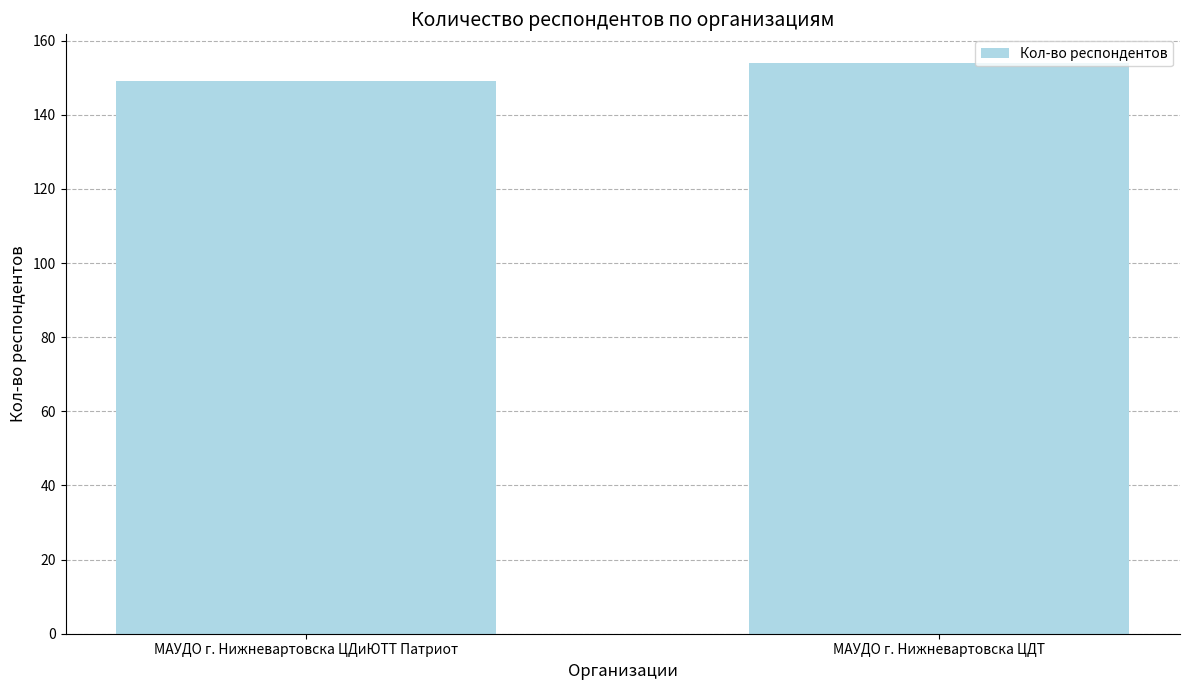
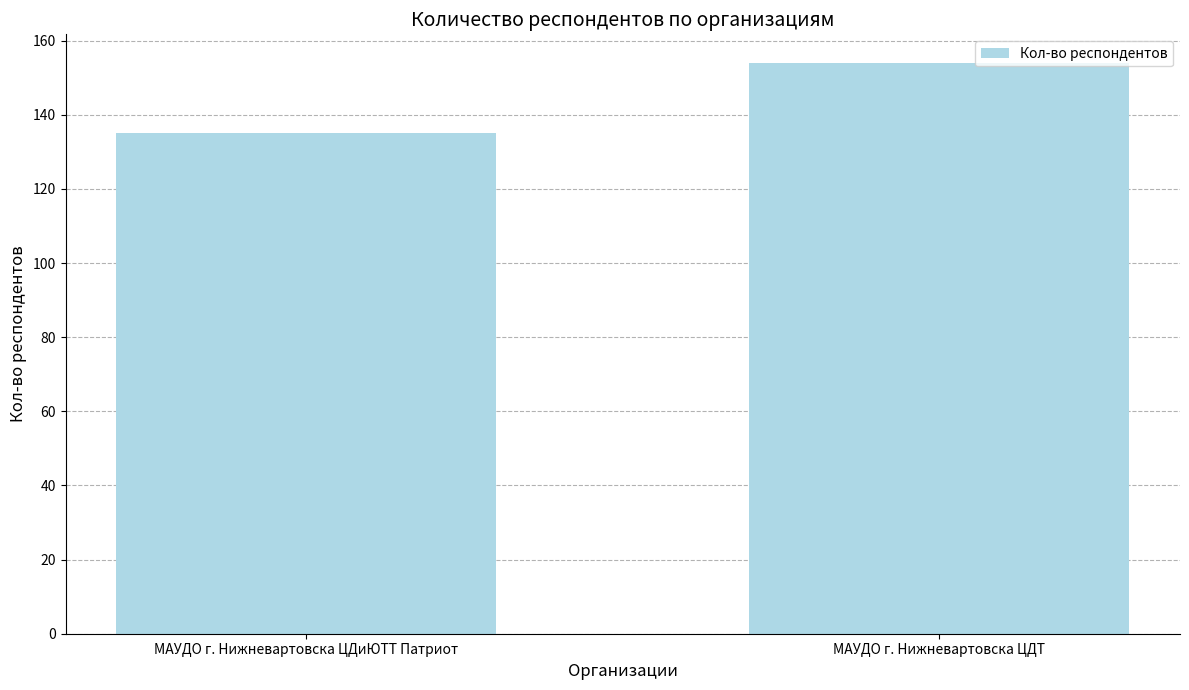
  {
-   "МАУДО г. Нижневартовска ЦДиЮТТ Патриот": 149,
+   "МАУДО г. Нижневартовска ЦДиЮТТ Патриот": 135,
    "МАУДО г. Нижневартовска ЦДТ": 154
  }
